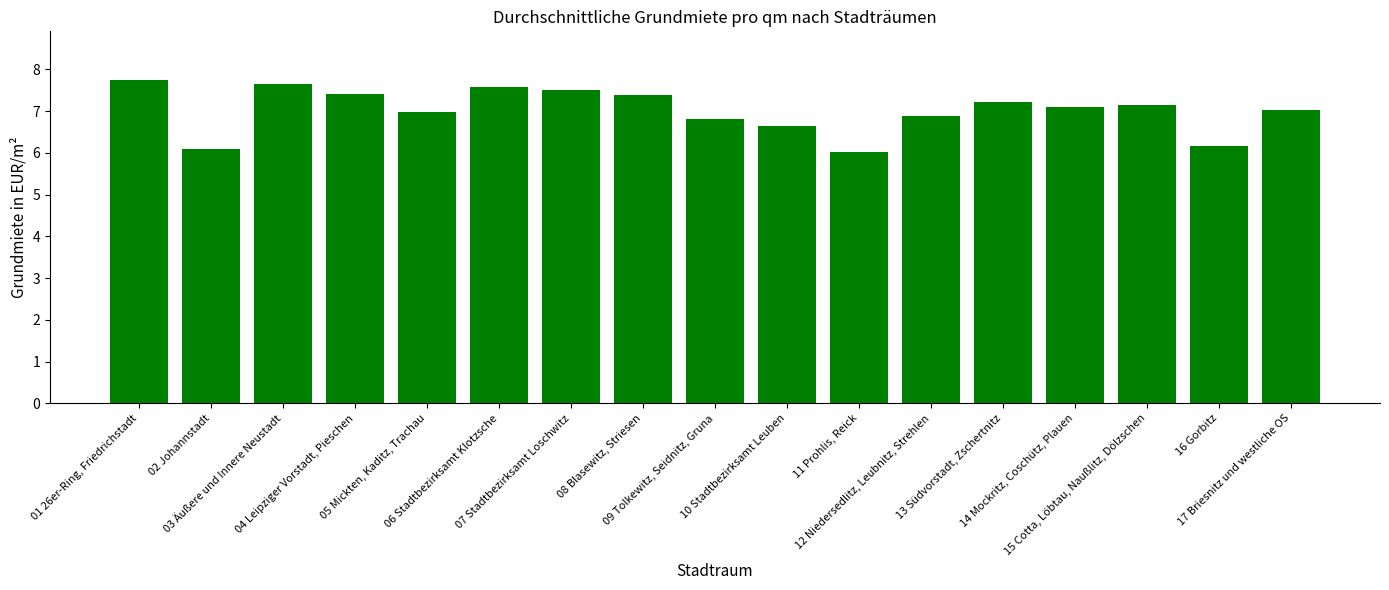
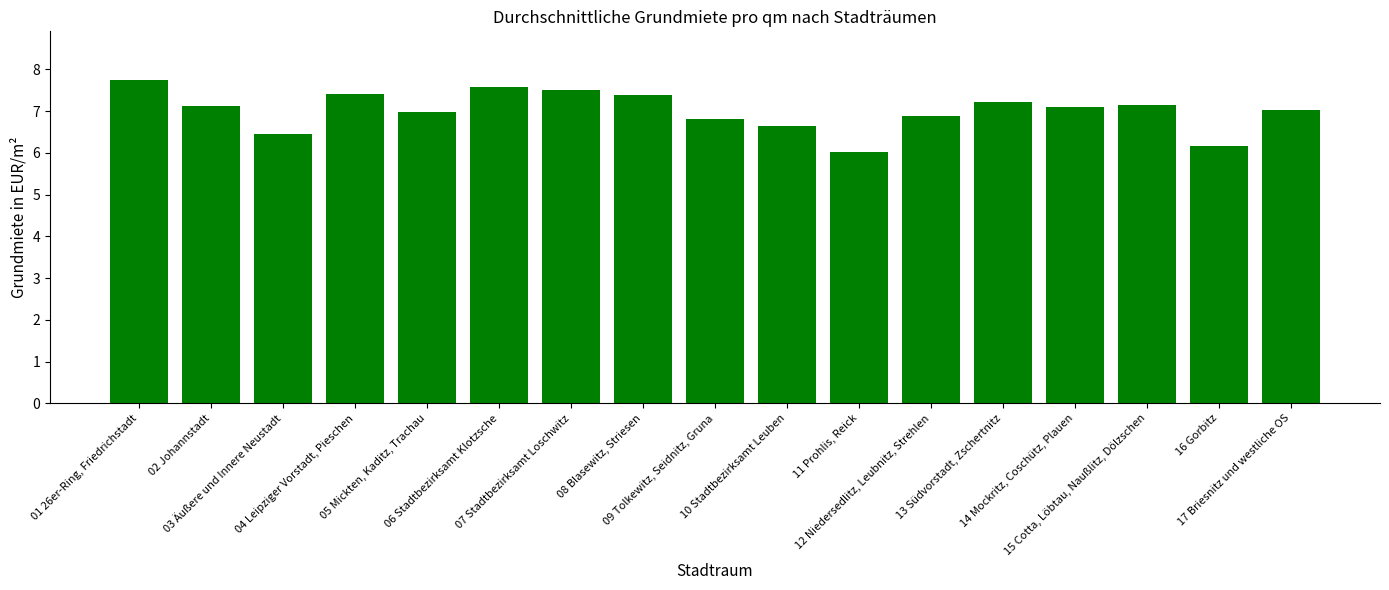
  {
    "01 26er-Ring, Friedrichstadt": 7.8,
-   "02 Johannstadt": 6.1,
-   "03 Äußere und Innere Neustadt": 7.7,
+   "02 Johannstadt": 7.1,
+   "03 Äußere und Innere Neustadt": 6.5,
    "04 Leipziger Vorstadt, Pieschen": 7.4,
    "05 Mickten, Kaditz, Trachau": 7.0,
    "06 Stadtbezirksamt Klotzsche": 7.6,
    "07 Stadtbezirksamt Loschwitz": 7.5,
    "08 Blasewitz, Striesen": 7.4,
    "09 Tolkewitz, Seidnitz, Gruna": 6.8,
    "10 Stadtbezirksamt Leuben": 6.7,
    "11 Prohlis, Reick": 6.0,
    "12 Niedersedlitz, Leubnitz, Strehlen": 6.9,
    "13 Südvorstadt, Zschertnitz": 7.2,
    "14 Mockritz, Coschütz, Plauen": 7.1,
    "15 Cotta, Löbtau, Naußlitz, Dölzschen": 7.1,
    "16 Gorbitz": 6.2,
    "17 Briesnitz und westliche OS": 7.0
  }
